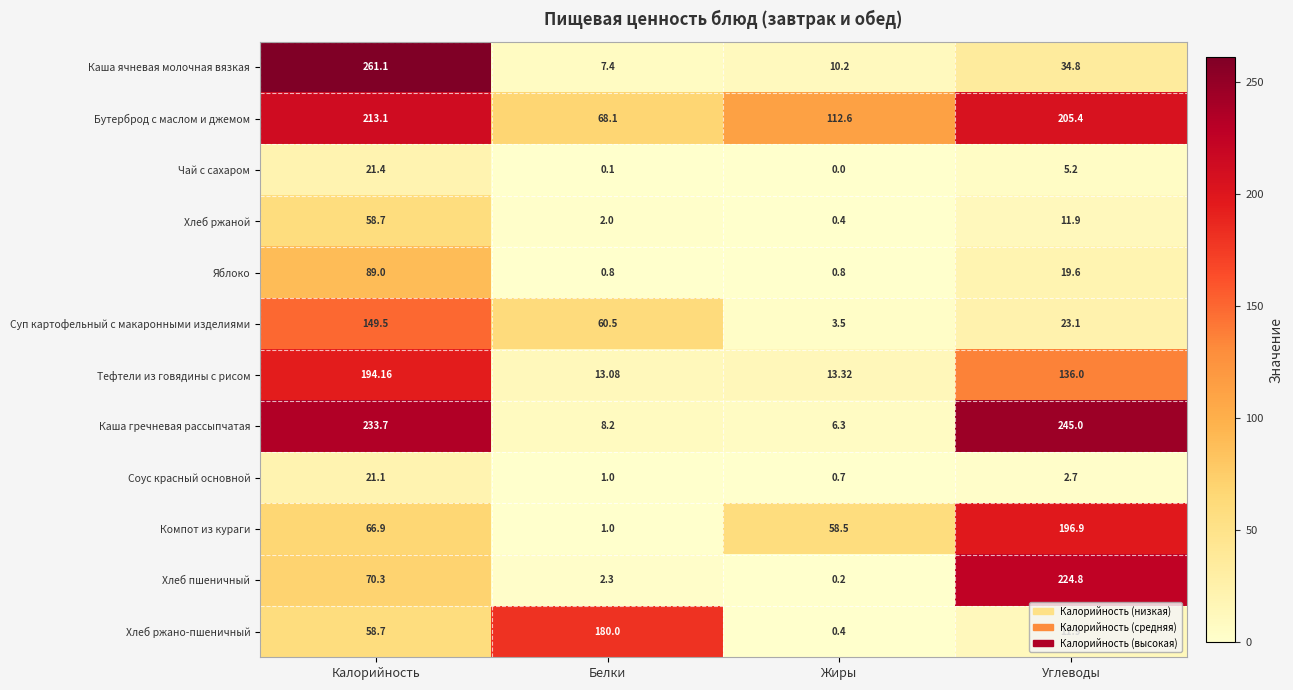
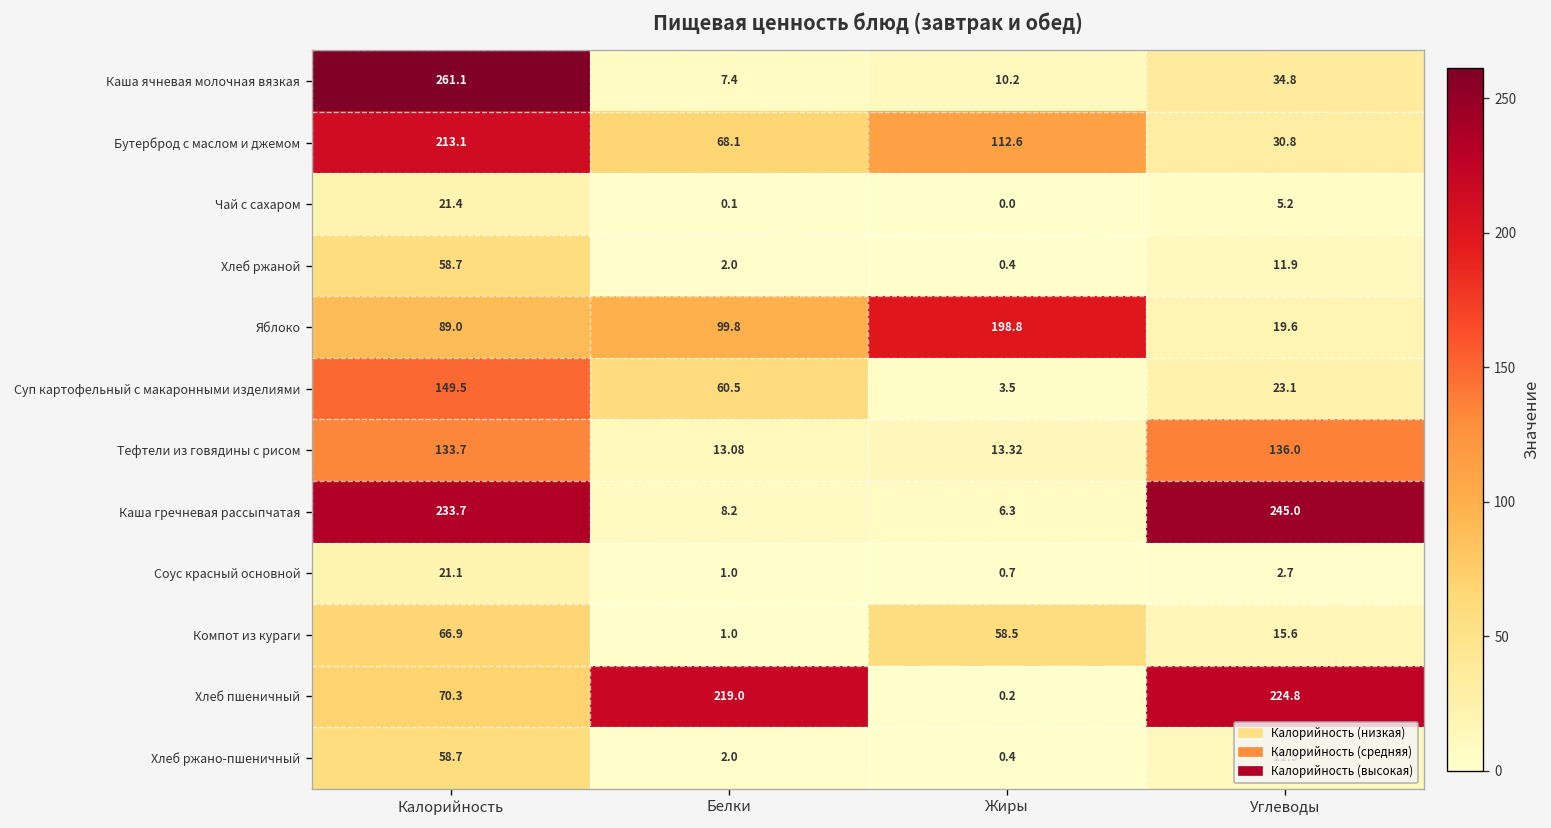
  {
    "Каша ячневая молочная вязкая": {
      "Калорийность": 261.1,
      "Белки": 7.4,
      "Жиры": 10.2,
      "Углеводы": 34.8
    },
    "Бутерброд с маслом и джемом": {
      "Калорийность": 213.1,
      "Белки": 68.1,
      "Жиры": 112.6,
-     "Углеводы": 205.4
+     "Углеводы": 30.8
    },
    "Чай с сахаром": {
      "Калорийность": 21.4,
      "Белки": 0.1,
      "Жиры": 0.0,
      "Углеводы": 5.2
    },
    "Хлеб ржаной": {
      "Калорийность": 58.7,
      "Белки": 2.0,
      "Жиры": 0.4,
      "Углеводы": 11.9
    },
    "Яблоко": {
      "Калорийность": 89.0,
-     "Белки": 0.8,
-     "Жиры": 0.8,
+     "Белки": 99.8,
+     "Жиры": 198.8,
      "Углеводы": 19.6
    },
    "Суп картофельный с макаронными изделиями": {
      "Калорийность": 149.5,
      "Белки": 60.5,
      "Жиры": 3.5,
      "Углеводы": 23.1
    },
    "Тефтели из говядины с рисом": {
-     "Калорийность": 194.16,
+     "Калорийность": 133.7,
      "Белки": 13.08,
      "Жиры": 13.32,
      "Углеводы": 136.0
    },
    "Каша гречневая рассыпчатая": {
      "Калорийность": 233.7,
      "Белки": 8.2,
      "Жиры": 6.3,
      "Углеводы": 245.0
    },
    "Соус красный основной": {
      "Калорийность": 21.1,
      "Белки": 1.0,
      "Жиры": 0.7,
      "Углеводы": 2.7
    },
    "Компот из кураги": {
      "Калорийность": 66.9,
      "Белки": 1.0,
      "Жиры": 58.5,
-     "Углеводы": 196.9
+     "Углеводы": 15.6
    },
    "Хлеб пшеничный": {
      "Калорийность": 70.3,
-     "Белки": 2.3,
+     "Белки": 219.0,
      "Жиры": 0.2,
      "Углеводы": 224.8
    },
    "Хлеб ржано-пшеничный": {
      "Калорийность": 58.7,
-     "Белки": 180.0,
+     "Белки": 2.0,
      "Жиры": 0.4
    }
  }
